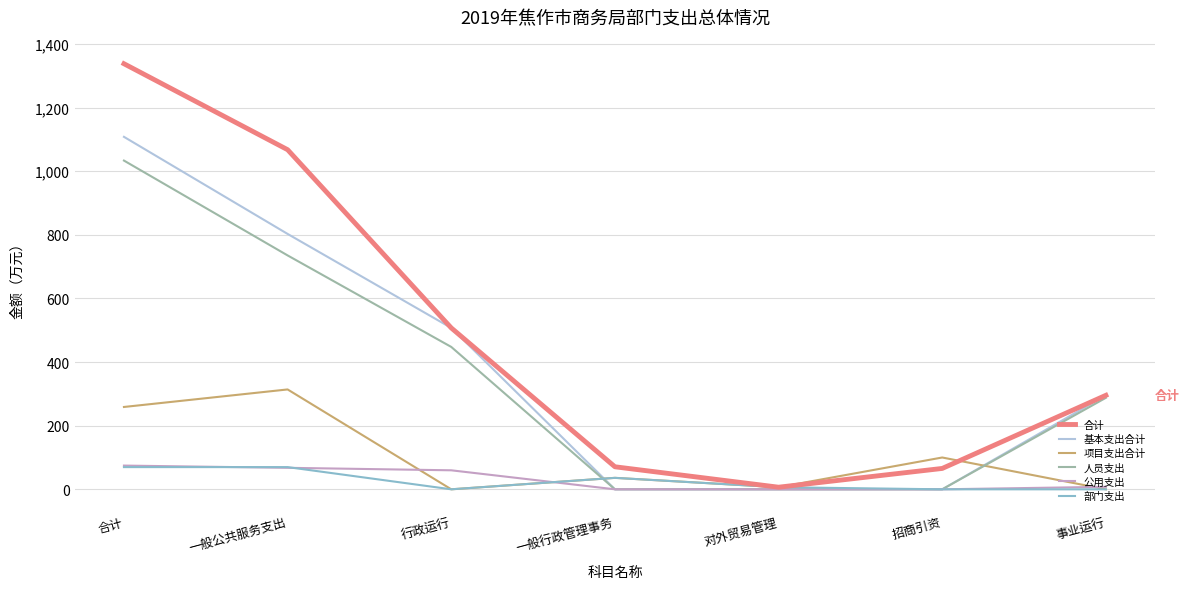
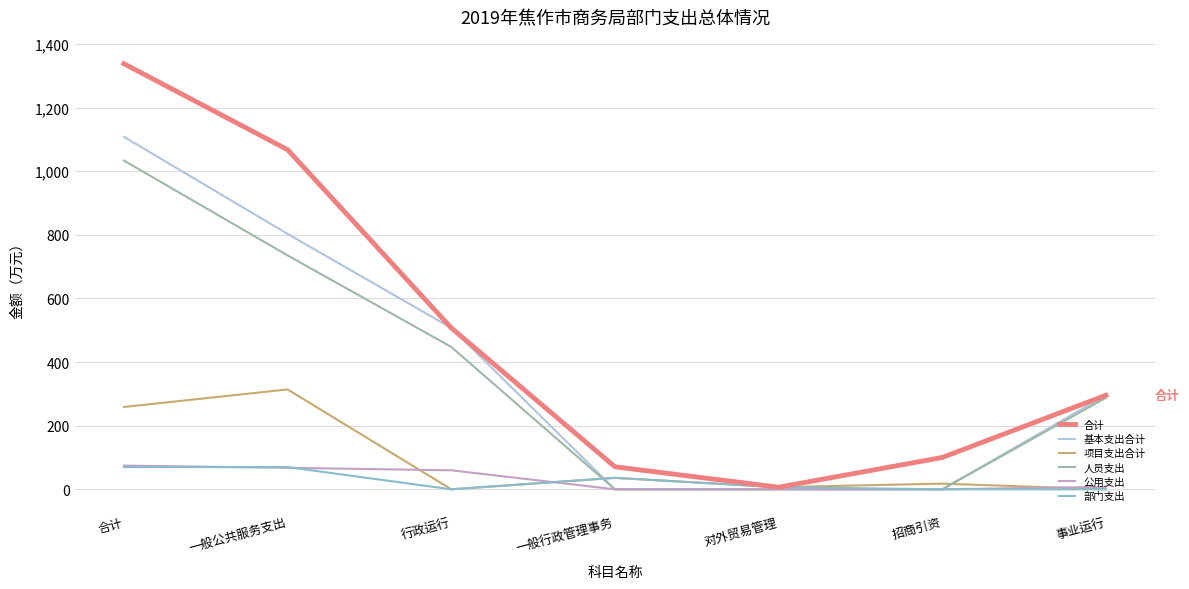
  {
    "合计": {
      "合计": "1,340",
      "一般公共服务支出": "1,070",
      "一般行政管理事务": "70",
-     "招商引资": "70"
+     "招商引资": "100"
    },
    "项目支出合计": {
      "合计": "260",
      "一般公共服务支出": "310",
-     "招商引资": "100"
+     "招商引资": "20"
    }
  }
